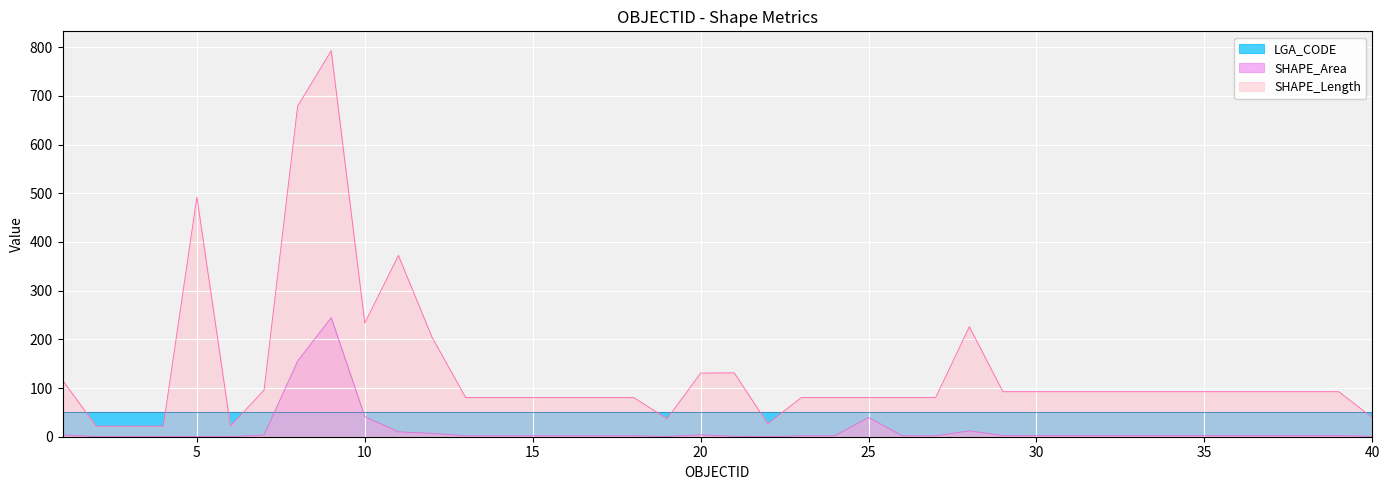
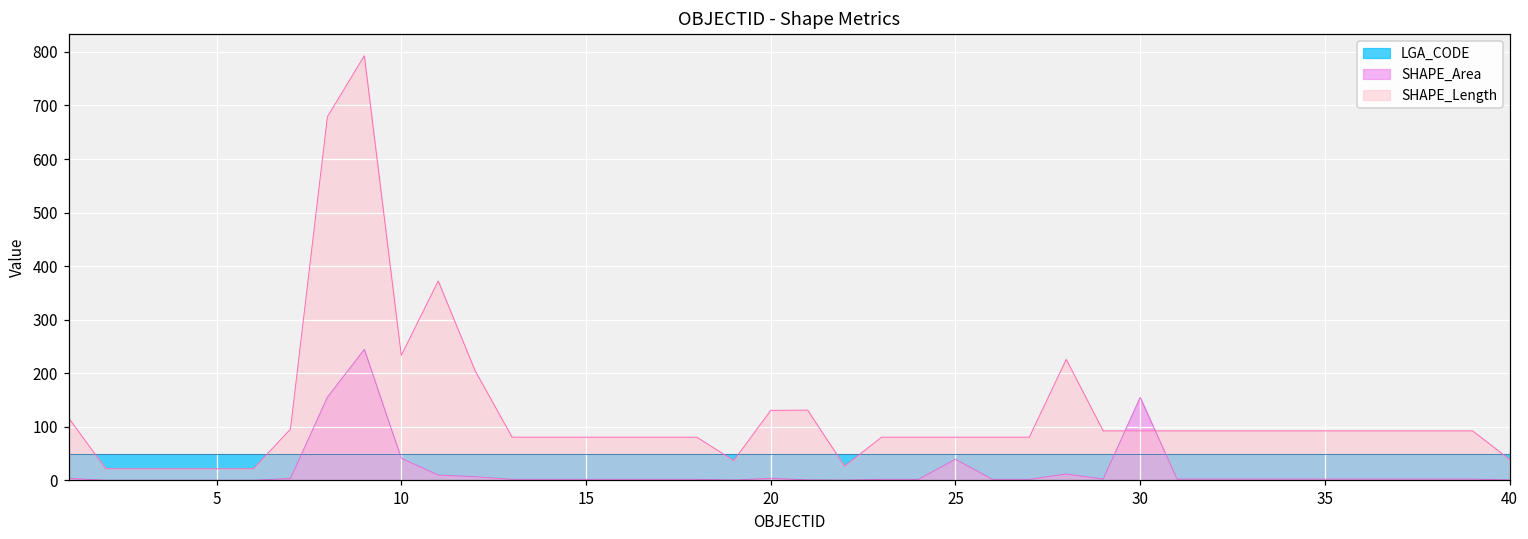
  {
    "LGA_CODE": {
      "5": 50,
      "10": 50,
      "15": 50,
      "20": 50,
      "25": 50,
      "30": 50,
      "35": 50,
      "40": 50
    },
    "SHAPE_Area": {
      "5": 0,
      "10": 40,
      "15": 0,
      "20": 0,
      "25": 40,
-     "30": 0,
+     "30": 160,
      "35": 0,
      "40": 0
    },
    "SHAPE_Length": {
-     "5": 490,
+     "5": 20,
      "10": 230,
      "15": 80,
      "20": 130,
      "25": 80,
      "30": 90,
      "35": 90,
      "40": 40
    }
  }
